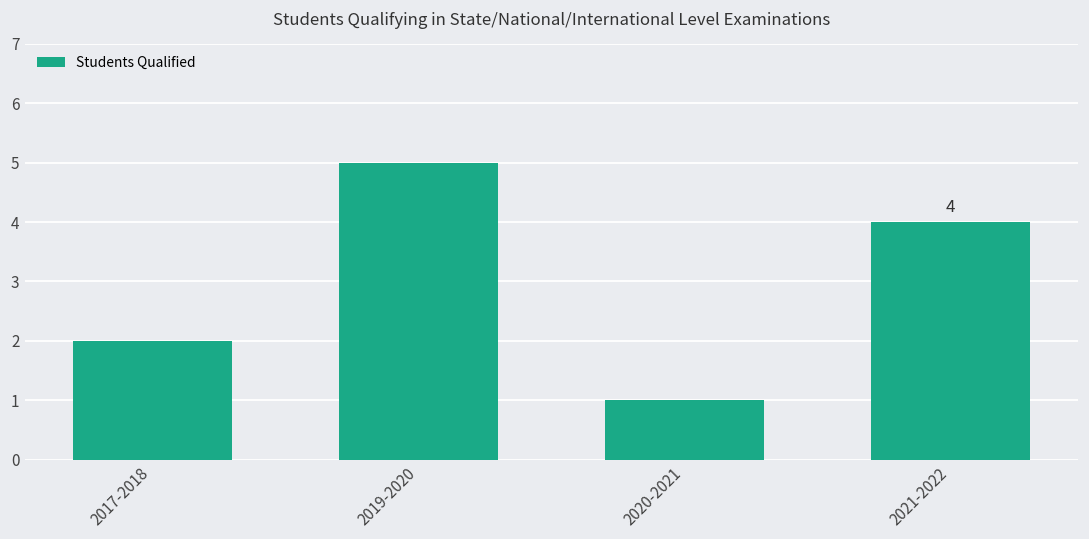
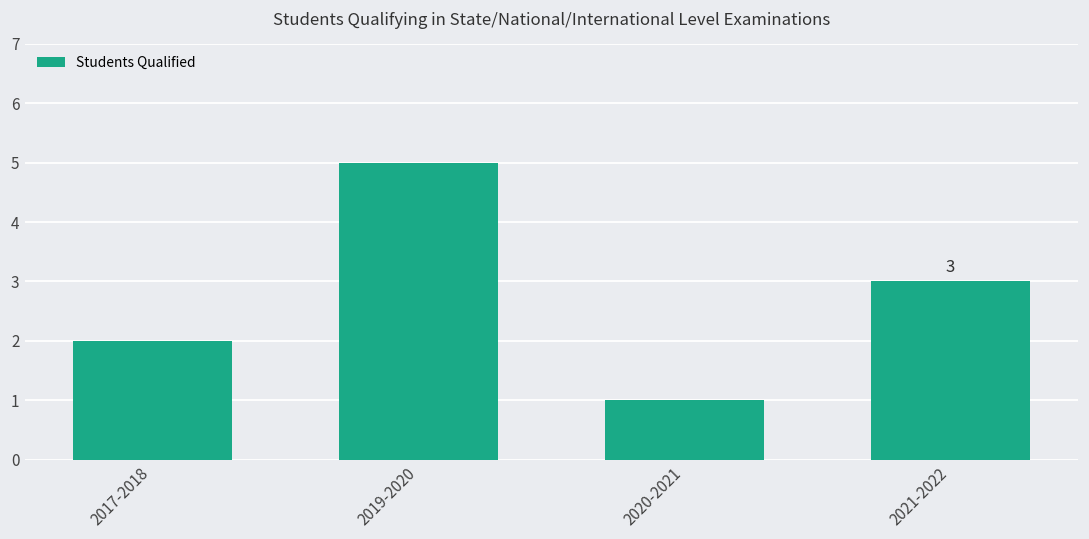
  {
-   "2021-2022": 4
+   "2021-2022": 3
  }
